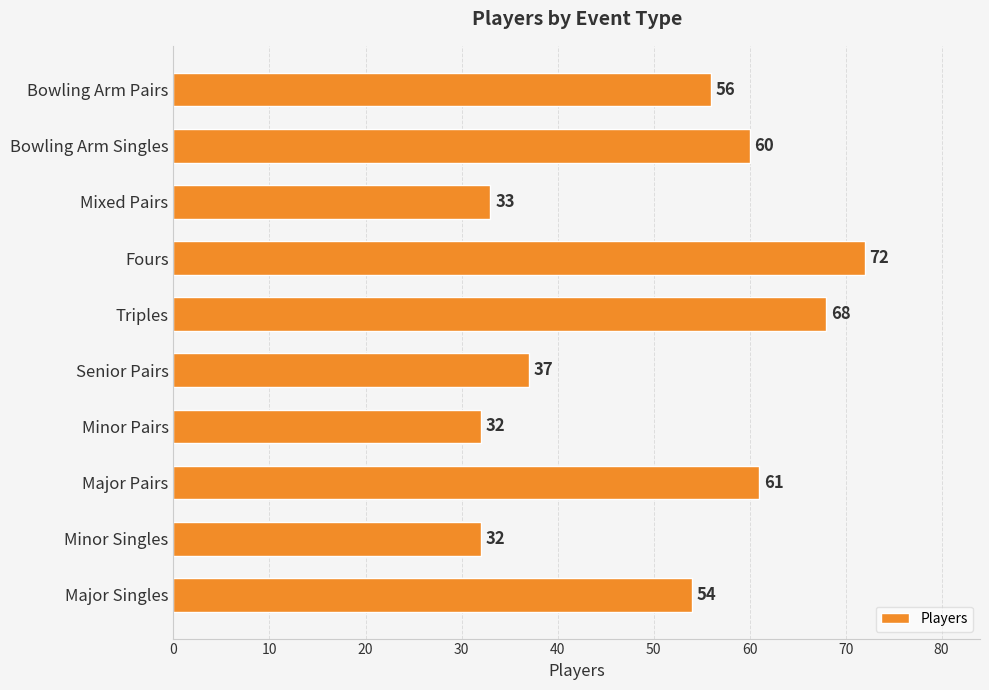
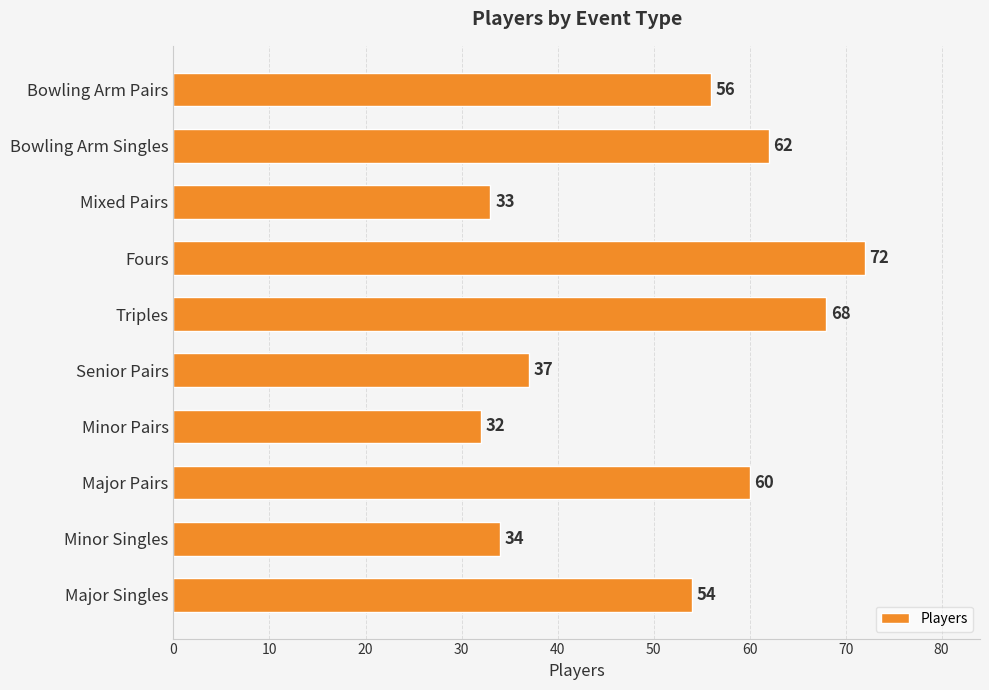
  {
    "Bowling Arm Pairs": 56,
-   "Bowling Arm Singles": 60,
+   "Bowling Arm Singles": 62,
    "Mixed Pairs": 33,
    "Fours": 72,
    "Triples": 68,
    "Senior Pairs": 37,
    "Minor Pairs": 32,
-   "Major Pairs": 61,
-   "Minor Singles": 32,
+   "Major Pairs": 60,
+   "Minor Singles": 34,
    "Major Singles": 54
  }
